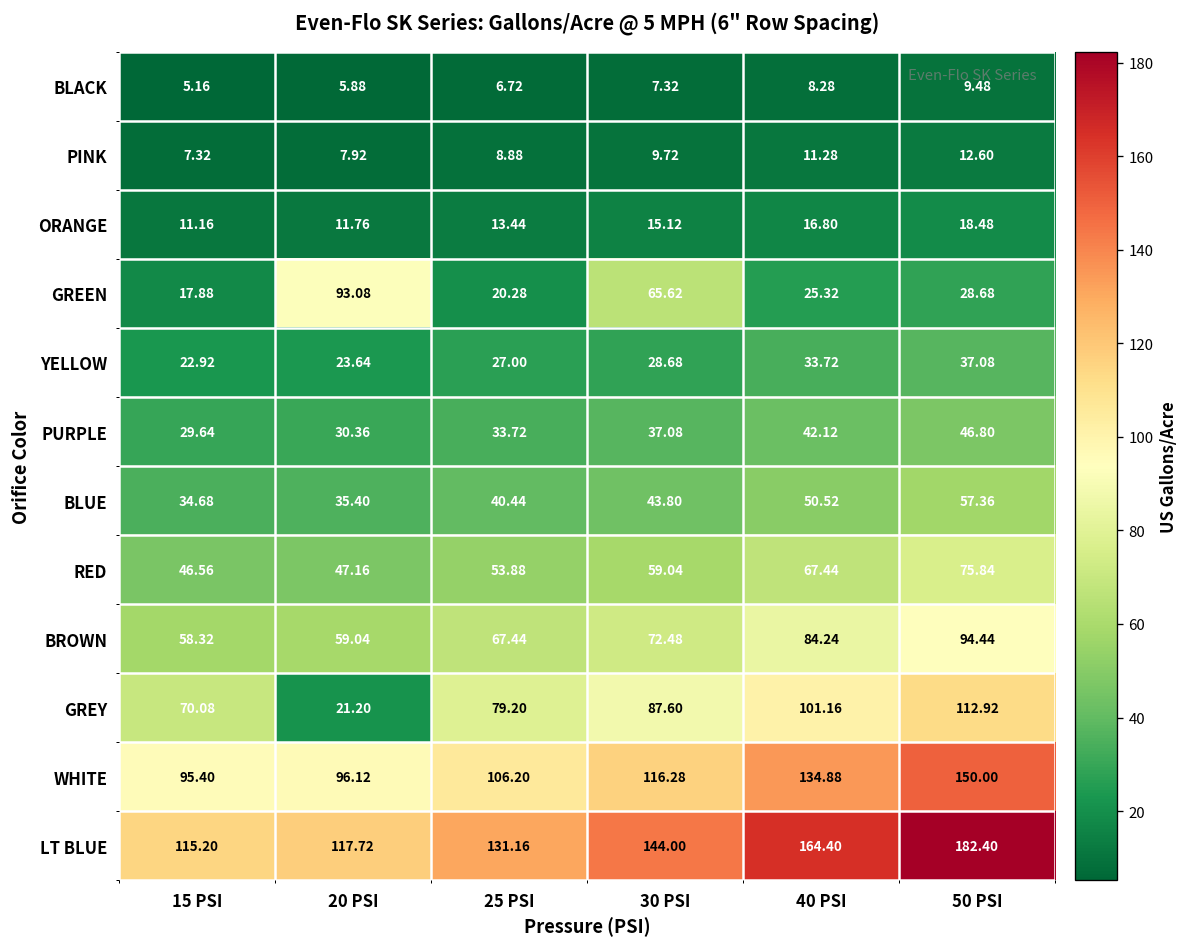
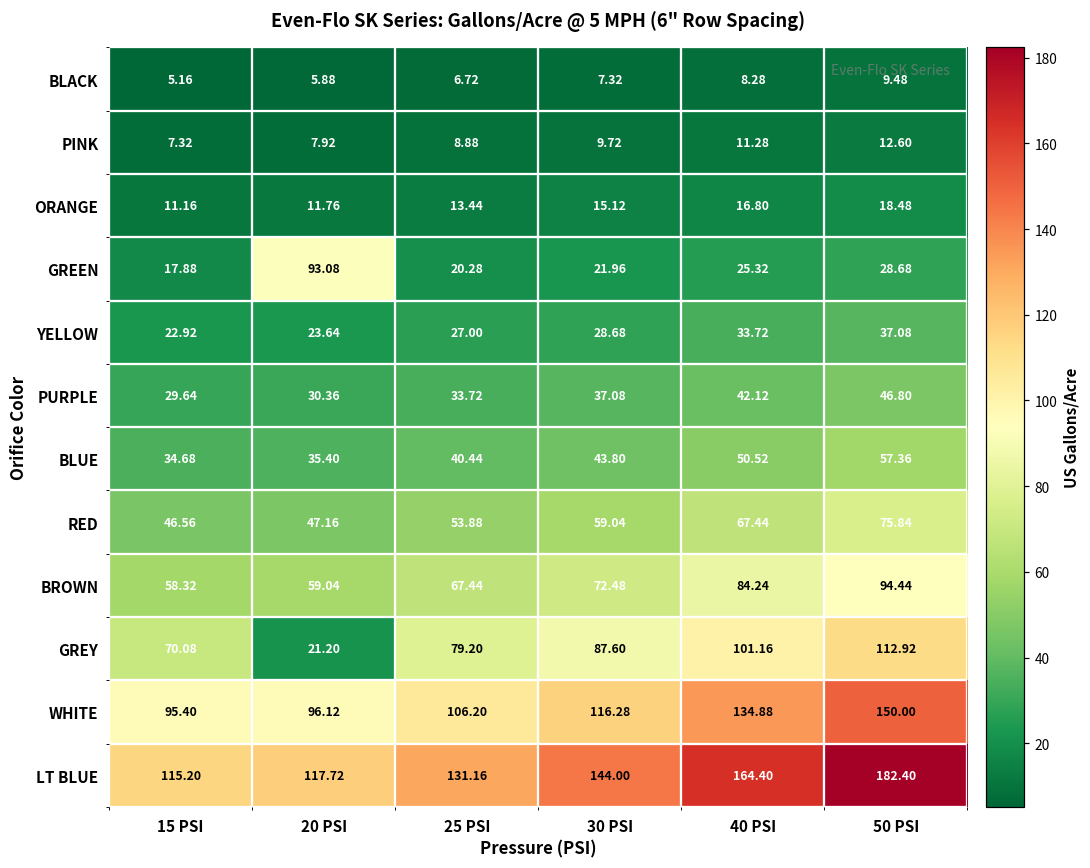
  {
    "BLACK": {
      "15 PSI": 5.16,
      "20 PSI": 5.88,
      "25 PSI": 6.72,
      "30 PSI": 7.32,
      "40 PSI": 8.28
    },
    "PINK": {
      "15 PSI": 7.32,
      "20 PSI": 7.92,
      "25 PSI": 8.88,
      "30 PSI": 9.72,
      "40 PSI": 11.28,
      "50 PSI": 12.60
    },
    "ORANGE": {
      "15 PSI": 11.16,
      "20 PSI": 11.76,
      "25 PSI": 13.44,
      "30 PSI": 15.12,
      "40 PSI": 16.80,
      "50 PSI": 18.48
    },
    "GREEN": {
      "15 PSI": 17.88,
      "20 PSI": 93.08,
      "25 PSI": 20.28,
-     "30 PSI": 65.62,
+     "30 PSI": 21.96,
      "40 PSI": 25.32,
      "50 PSI": 28.68
    },
    "YELLOW": {
      "15 PSI": 22.92,
      "20 PSI": 23.64,
      "25 PSI": 27.00,
      "30 PSI": 28.68,
      "40 PSI": 33.72,
      "50 PSI": 37.08
    },
    "PURPLE": {
      "15 PSI": 29.64,
      "20 PSI": 30.36,
      "25 PSI": 33.72,
      "30 PSI": 37.08,
      "40 PSI": 42.12,
      "50 PSI": 46.80
    },
    "BLUE": {
      "15 PSI": 34.68,
      "20 PSI": 35.40,
      "25 PSI": 40.44,
      "30 PSI": 43.80,
      "40 PSI": 50.52,
      "50 PSI": 57.36
    },
    "RED": {
      "15 PSI": 46.56,
      "20 PSI": 47.16,
      "25 PSI": 53.88,
      "30 PSI": 59.04,
      "40 PSI": 67.44,
      "50 PSI": 75.84
    },
    "BROWN": {
      "15 PSI": 58.32,
      "20 PSI": 59.04,
      "25 PSI": 67.44,
      "30 PSI": 72.48,
      "40 PSI": 84.24,
      "50 PSI": 94.44
    },
    "GREY": {
      "15 PSI": 70.08,
      "20 PSI": 21.20,
      "25 PSI": 79.20,
      "30 PSI": 87.60,
      "40 PSI": 101.16,
      "50 PSI": 112.92
    },
    "WHITE": {
      "15 PSI": 95.40,
      "20 PSI": 96.12,
      "25 PSI": 106.20,
      "30 PSI": 116.28,
      "40 PSI": 134.88,
      "50 PSI": 150.00
    },
    "LT BLUE": {
      "15 PSI": 115.20,
      "20 PSI": 117.72,
      "25 PSI": 131.16,
      "30 PSI": 144.00,
      "40 PSI": 164.40,
      "50 PSI": 182.40
    }
  }
